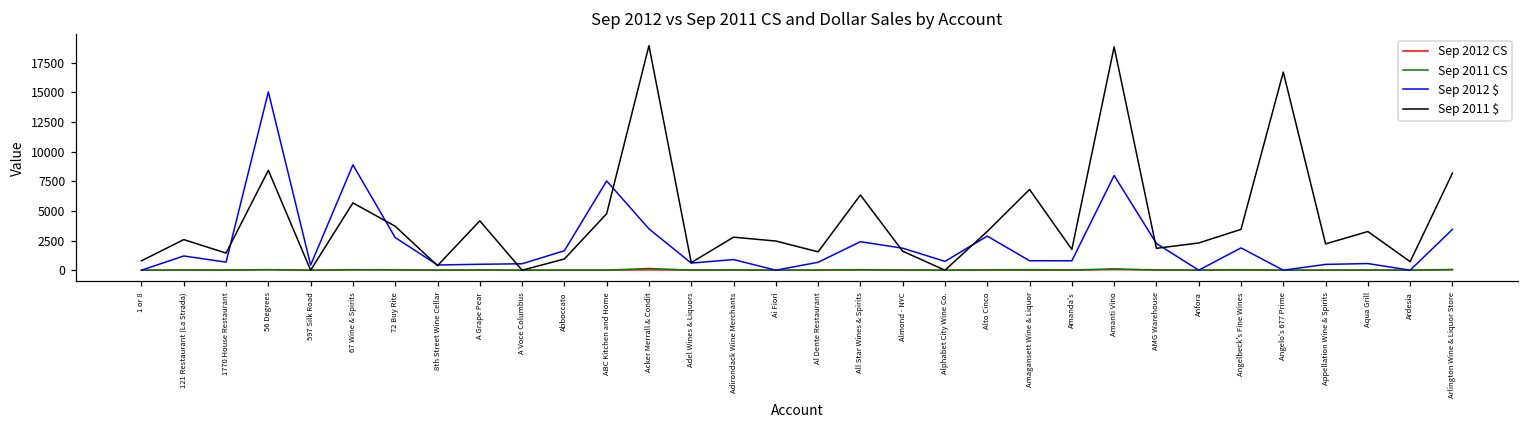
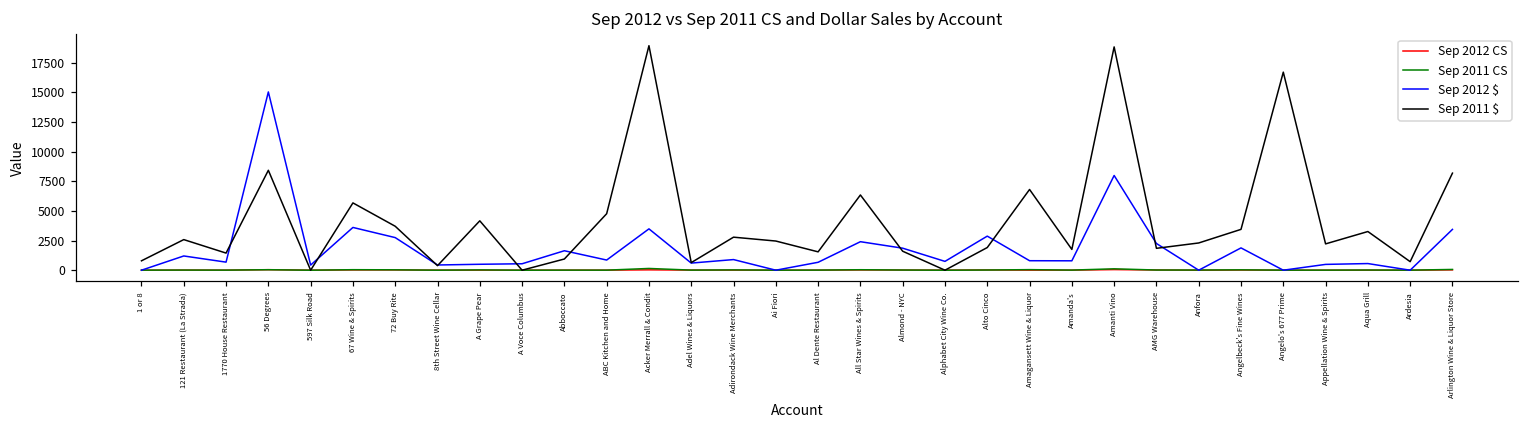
  {
    "Sep 2012 $": {
      "121 Restaurant (La Strada)": 1200,
      "1770 House Restaurant": 700,
      "56 Degrees": 15000,
      "597 Silk Road": 400,
-     "67 Wine & Spirits": 8900,
+     "67 Wine & Spirits": 3600,
      "72 Buy Rite": 2700,
      "A Grape Pear": 500,
      "A Voce Columbus": 500,
      "Abboccato": 1600,
-     "ABC Kitchen and Home": 7500,
+     "ABC Kitchen and Home": 900,
      "Acker Merrall & Condit": 3500,
      "Adirondack Wine Merchants": 900,
      "Al Dente Restaurant": 700,
      "All Star Wines & Spirits": 2400,
      "Almond - NYC": 1900,
      "Alphabet City Wine Co.": 700,
      "Alto Cinco": 2900,
      "Amagansett Wine & Liquor": 800,
      "Amanda's": 800,
      "Amanti Vino": 8000,
      "AMG Warehouse": 2300,
      "Angelbeck's Fine Wines": 1900,
      "Appellation Wine & Spirits": 500,
      "Aqua Grill": 600,
      "Arlington Wine & Liquor Store": 3400
    },
    "Sep 2011 $": {
      "1 or 8": 800,
      "121 Restaurant (La Strada)": 2600,
      "1770 House Restaurant": 1400,
      "56 Degrees": 8400,
      "67 Wine & Spirits": 5700,
      "72 Buy Rite": 3700,
      "A Grape Pear": 4200,
      "Abboccato": 900,
      "ABC Kitchen and Home": 4800,
      "Acker Merrall & Condit": 18900,
      "Adirondack Wine Merchants": 2800,
      "Ai Fiori": 2500,
      "Al Dente Restaurant": 1500,
      "All Star Wines & Spirits": 6300,
      "Almond - NYC": 1600,
-     "Alto Cinco": 3300,
+     "Alto Cinco": 1900,
      "Amagansett Wine & Liquor": 6800,
      "Amanda's": 1800,
      "Amanti Vino": 18800,
      "AMG Warehouse": 1800,
      "Anfora": 2300,
      "Angelbeck's Fine Wines": 3400,
      "Angelo's 677 Prime": 16700,
      "Appellation Wine & Spirits": 2200,
      "Aqua Grill": 3300,
      "Ardesia": 700,
      "Arlington Wine & Liquor Store": 8200
    }
  }
